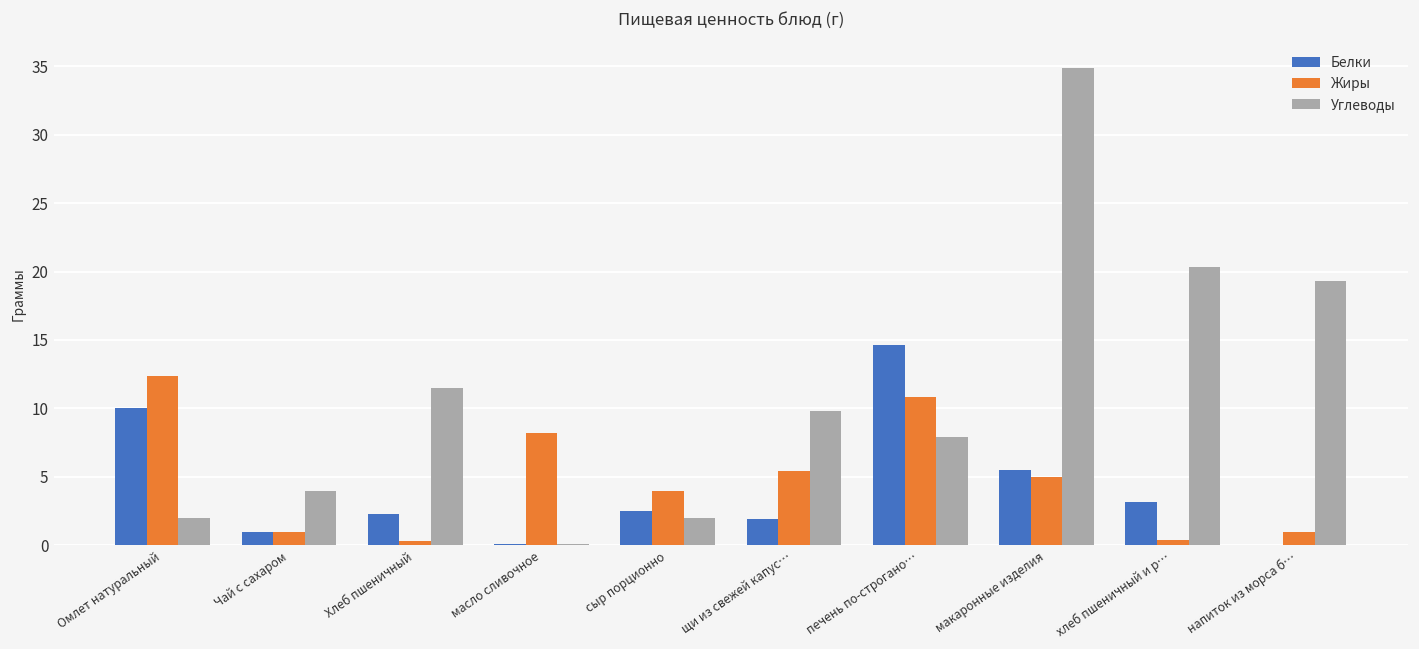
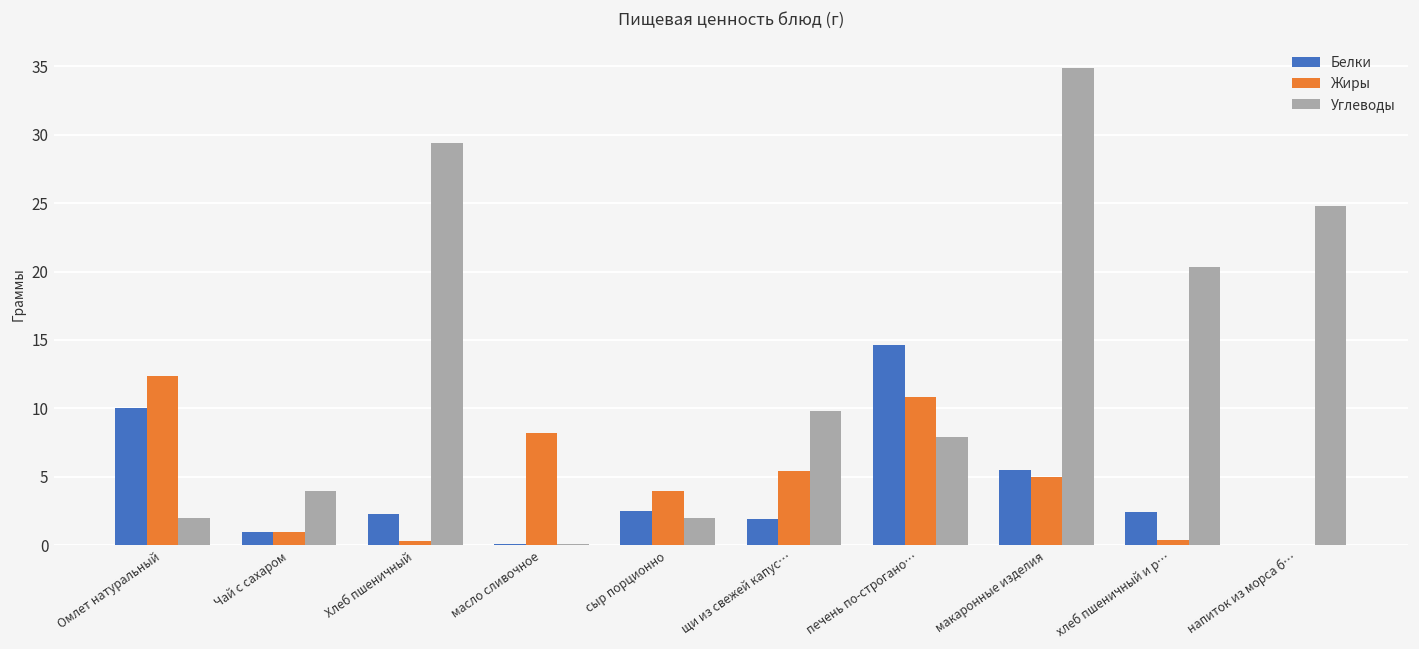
  {
    "Белки": {
      "Омлет натуральный": 10.0,
      "Чай с сахаром": 1.0,
      "Хлеб пшеничный": 2.3,
      "сыр порционно": 2.5,
      "щи из свежей капус…": 1.9,
      "печень по-строгано…": 14.6,
      "макаронные изделия": 5.5,
-     "хлеб пшеничный и р…": 3.2,
+     "хлеб пшеничный и р…": 2.4,
      "напиток из морса б…": 0.0
    },
    "Жиры": {
      "Омлет натуральный": 12.4,
      "Чай с сахаром": 1,
      "Хлеб пшеничный": 0.3,
      "масло сливочное": 8,
      "сыр порционно": 4,
      "щи из свежей капус…": 5.4,
      "печень по-строгано…": 11,
      "макаронные изделия": 5,
      "хлеб пшеничный и р…": 0.4,
-     "напиток из морса б…": 1
+     "напиток из морса б…": 0
    },
    "Углеводы": {
      "Омлет натуральный": 2.0,
      "Чай с сахаром": 4.0,
-     "Хлеб пшеничный": 11.5,
+     "Хлеб пшеничный": 29.4,
      "сыр порционно": 2.0,
      "щи из свежей капус…": 9.8,
      "печень по-строгано…": 7.9,
      "макаронные изделия": 34.9,
      "хлеб пшеничный и р…": 20.3,
-     "напиток из морса б…": 19.3
+     "напиток из морса б…": 24.8
    }
  }
